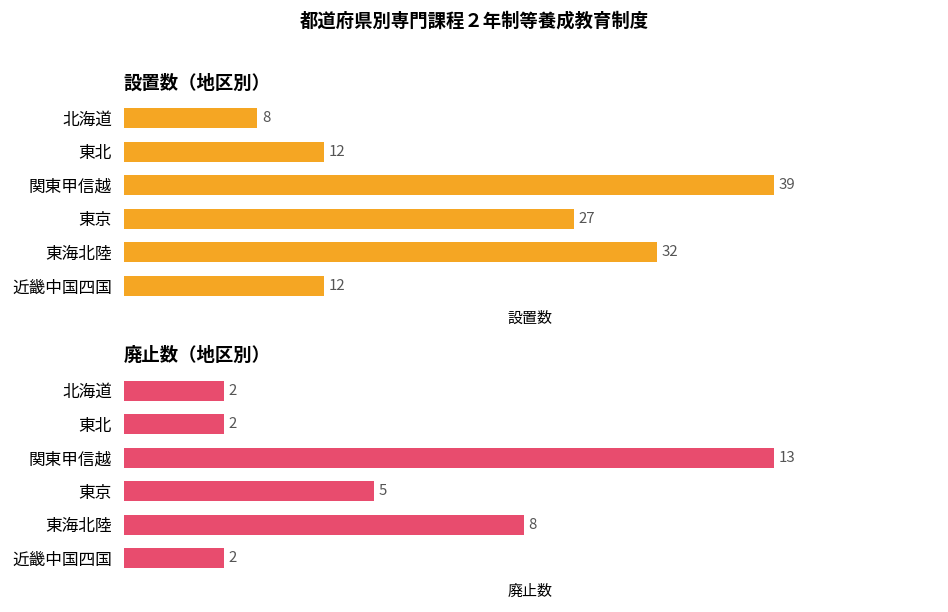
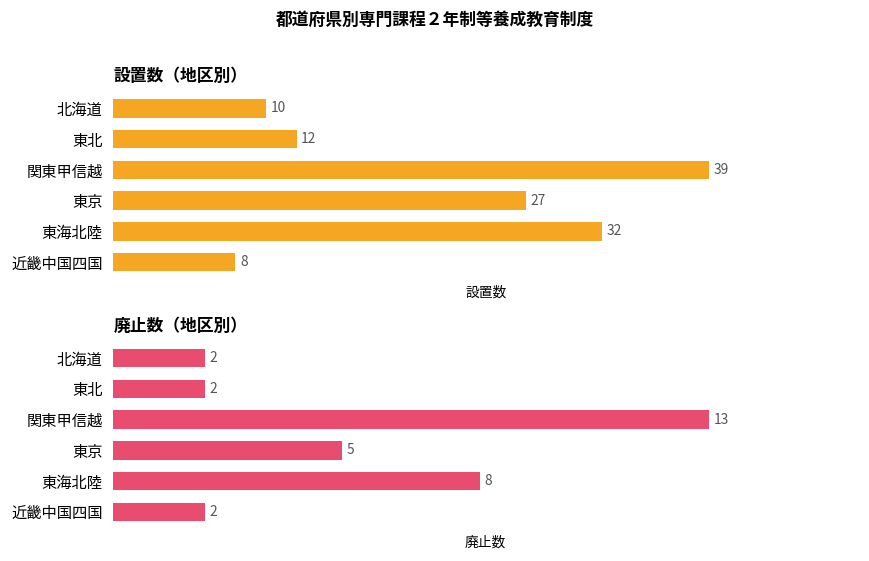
  {
    "設置数（地区別）": {
-     "北海道": 8,
+     "北海道": 10,
      "東北": 12,
      "関東甲信越": 39,
      "東京": 27,
      "東海北陸": 32,
-     "近畿中国四国": 12
+     "近畿中国四国": 8
    },
    "廃止数（地区別）": {
      "北海道": 2,
      "東北": 2,
      "関東甲信越": 13,
      "東京": 5,
      "東海北陸": 8,
      "近畿中国四国": 2
    }
  }
